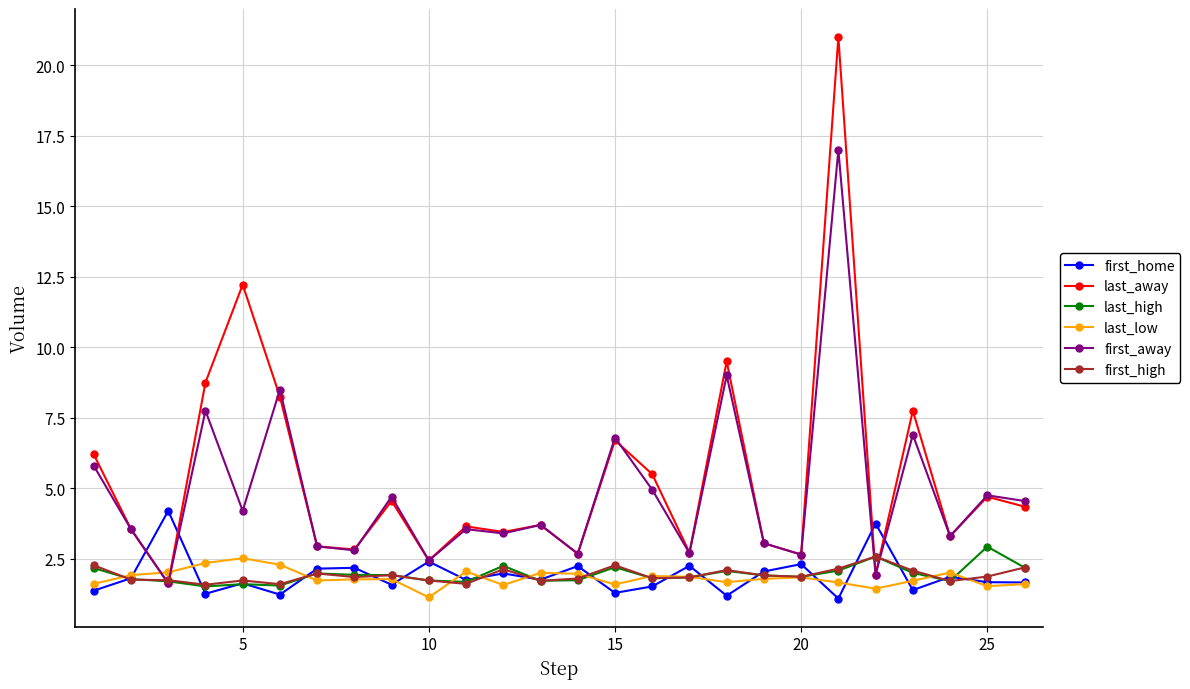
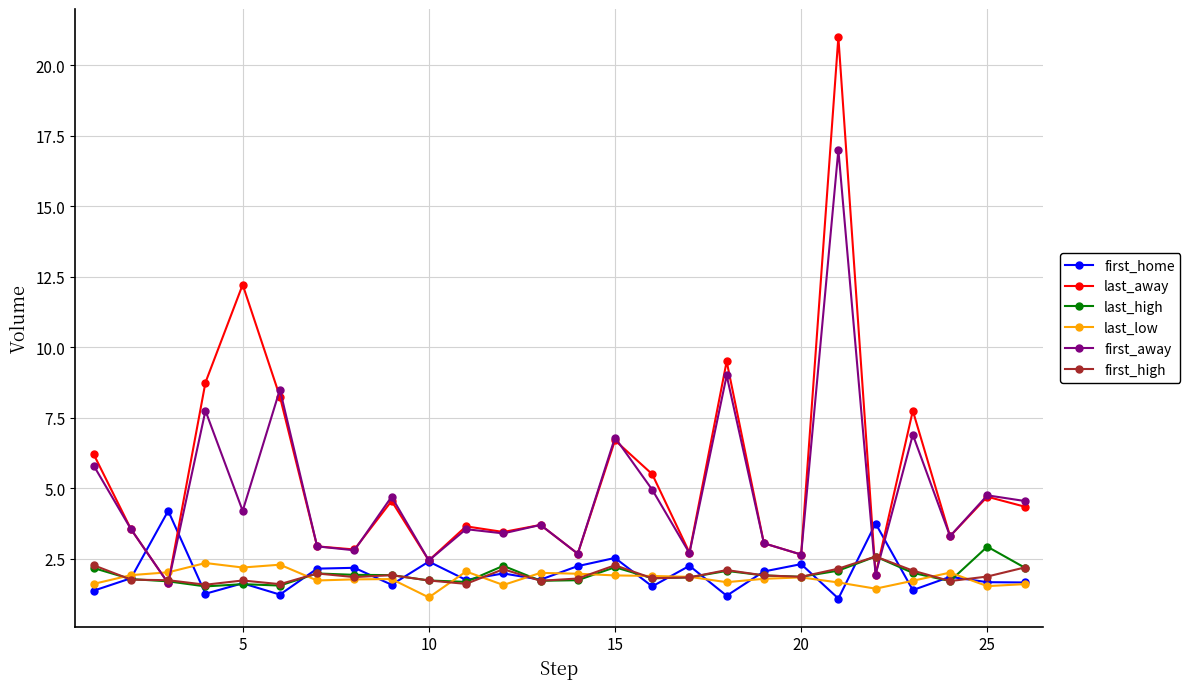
  {
    "first_home": {
-     "15": 1.3,
+     "15": 2.5,
      "20": 2.3,
      "25": 1.7
    },
    "last_away": {
      "5": 12.2,
      "15": 6.7
    },
    "last_high": {
      "25": 2.9
    },
    "last_low": {
-     "5": 2.5,
+     "5": 2.2,
      "10": 1.1,
-     "15": 1.6,
+     "15": 1.9,
      "25": 1.5
    },
    "first_away": {
      "5": 4.2,
      "15": 6.8
    },
    "first_high": {
      "5": 1.7,
      "25": 1.9
    }
  }
